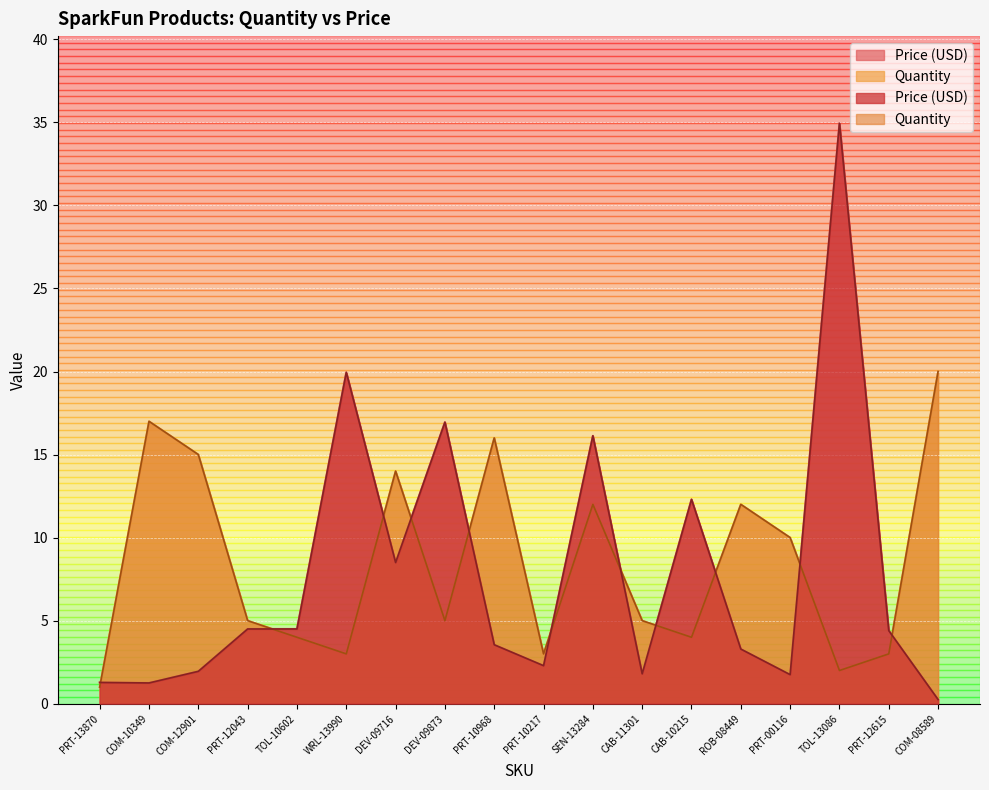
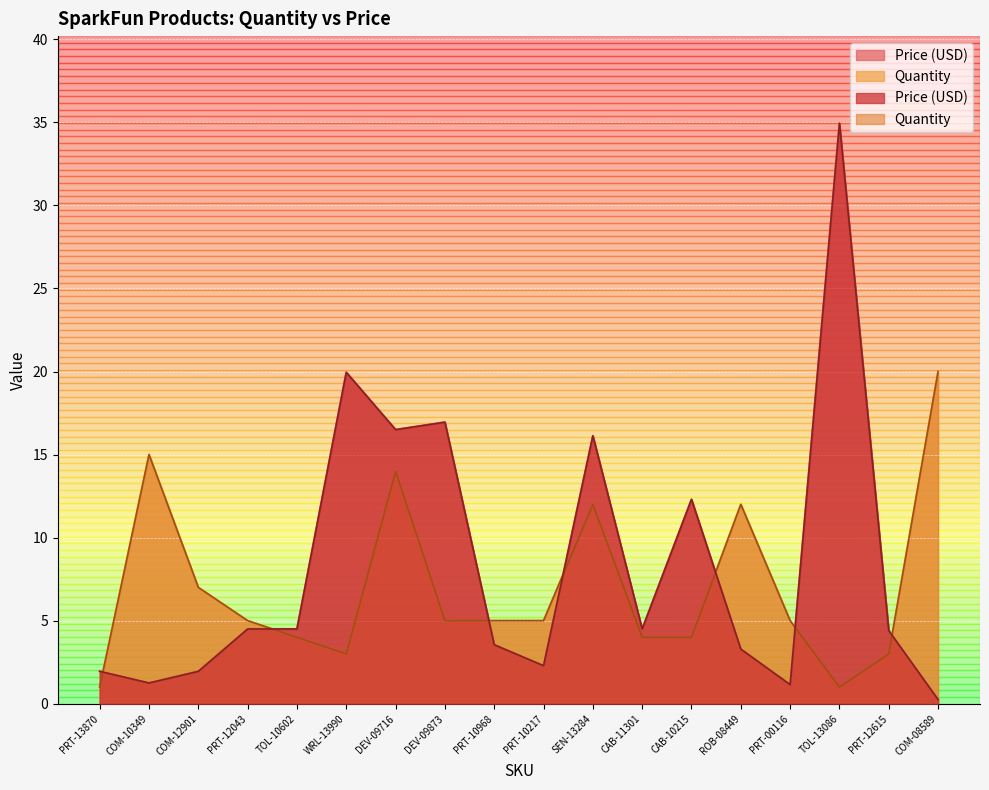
  {
    "Price (USD)": {
-     "PRT-13870": 1.3,
+     "PRT-13870": 2.0,
      "COM-10349": 1.3,
      "COM-12901": 2.0,
      "PRT-12043": 4.5,
      "TOL-10602": 4.5,
      "WRL-13990": 20.0,
-     "DEV-09716": 8.5,
+     "DEV-09716": 16.5,
      "DEV-09873": 17.0,
      "PRT-10968": 3.6,
      "PRT-10217": 2.3,
      "SEN-13284": 16.1,
-     "CAB-11301": 1.8,
+     "CAB-11301": 4.5,
      "CAB-10215": 12.3,
      "ROB-08449": 3.3,
-     "PRT-00116": 1.8,
+     "PRT-00116": 1.2,
      "TOL-13086": 35.0,
      "PRT-12615": 4.4,
      "COM-08589": 0.3
    },
    "Quantity": {
      "PRT-13870": 1,
-     "COM-10349": 17,
-     "COM-12901": 15,
+     "COM-10349": 15,
+     "COM-12901": 7,
      "PRT-12043": 5,
      "TOL-10602": 4,
      "WRL-13990": 3,
      "DEV-09716": 14,
      "DEV-09873": 5,
-     "PRT-10968": 16,
-     "PRT-10217": 3,
+     "PRT-10968": 5,
+     "PRT-10217": 5,
      "SEN-13284": 12,
-     "CAB-11301": 5,
+     "CAB-11301": 4,
      "CAB-10215": 4,
      "ROB-08449": 12,
-     "PRT-00116": 10,
-     "TOL-13086": 2,
+     "PRT-00116": 5,
+     "TOL-13086": 1,
      "PRT-12615": 3,
      "COM-08589": 20
    }
  }
